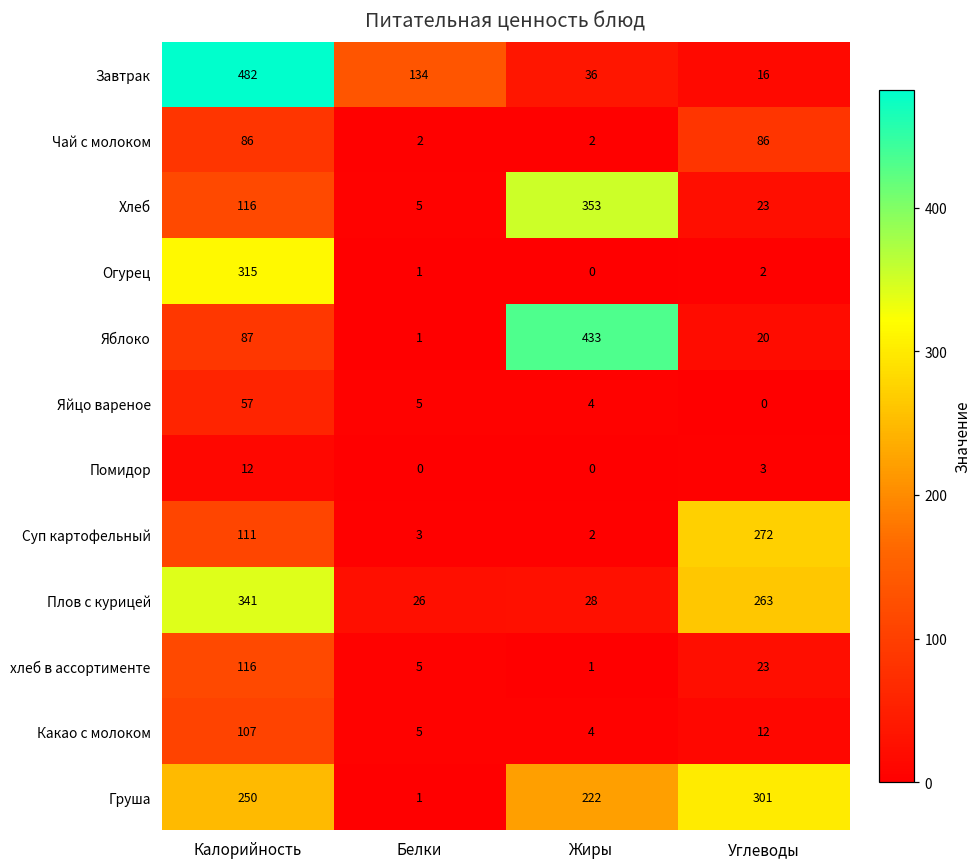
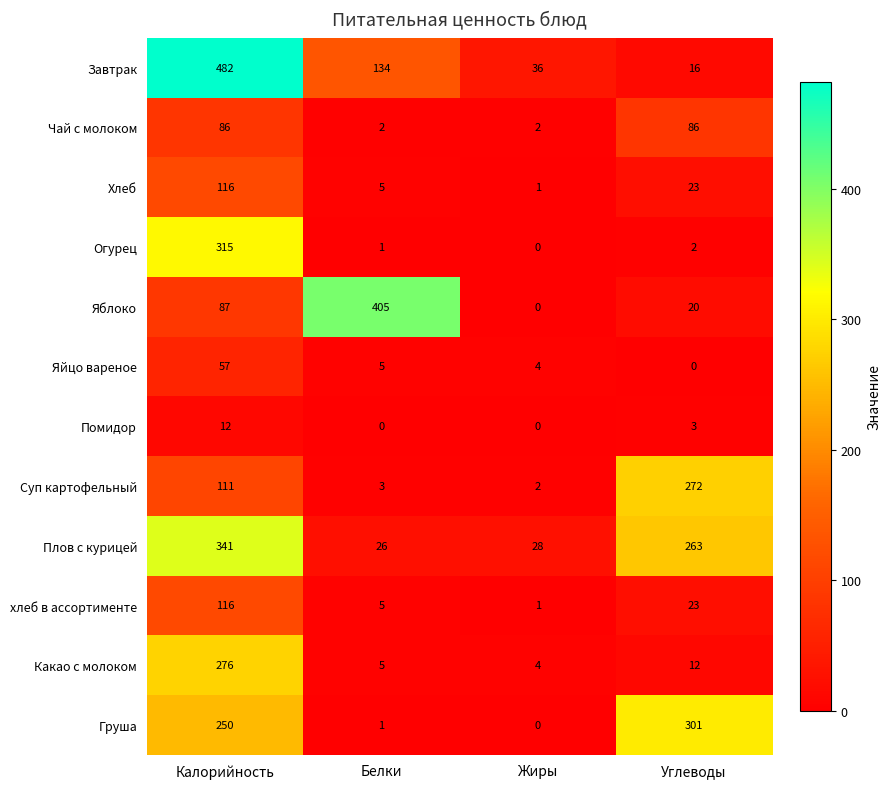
  {
    "Завтрак": {
      "Калорийность": 482,
      "Белки": 134,
      "Жиры": 36,
      "Углеводы": 16
    },
    "Чай с молоком": {
      "Калорийность": 86,
      "Белки": 2,
      "Жиры": 2,
      "Углеводы": 86
    },
    "Хлеб": {
      "Калорийность": 116,
      "Белки": 5,
-     "Жиры": 353,
+     "Жиры": 1,
      "Углеводы": 23
    },
    "Огурец": {
      "Калорийность": 315,
      "Белки": 1,
      "Жиры": 0,
      "Углеводы": 2
    },
    "Яблоко": {
      "Калорийность": 87,
-     "Белки": 1,
-     "Жиры": 433,
+     "Белки": 405,
+     "Жиры": 0,
      "Углеводы": 20
    },
    "Яйцо вареное": {
      "Калорийность": 57,
      "Белки": 5,
      "Жиры": 4,
      "Углеводы": 0
    },
    "Помидор": {
      "Калорийность": 12,
      "Белки": 0,
      "Жиры": 0,
      "Углеводы": 3
    },
    "Суп картофельный": {
      "Калорийность": 111,
      "Белки": 3,
      "Жиры": 2,
      "Углеводы": 272
    },
    "Плов с курицей": {
      "Калорийность": 341,
      "Белки": 26,
      "Жиры": 28,
      "Углеводы": 263
    },
    "хлеб в ассортименте": {
      "Калорийность": 116,
      "Белки": 5,
      "Жиры": 1,
      "Углеводы": 23
    },
    "Какао с молоком": {
-     "Калорийность": 107,
+     "Калорийность": 276,
      "Белки": 5,
      "Жиры": 4,
      "Углеводы": 12
    },
    "Груша": {
      "Калорийность": 250,
      "Белки": 1,
-     "Жиры": 222,
+     "Жиры": 0,
      "Углеводы": 301
    }
  }
